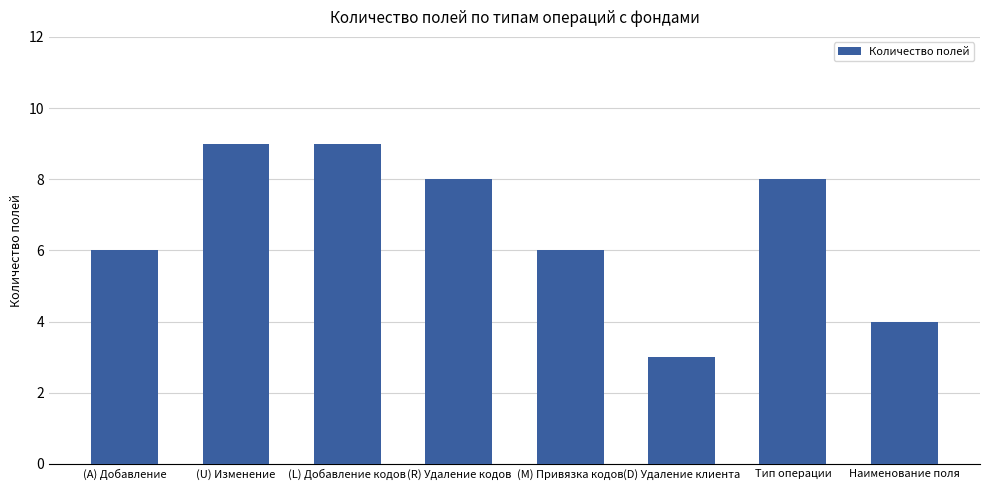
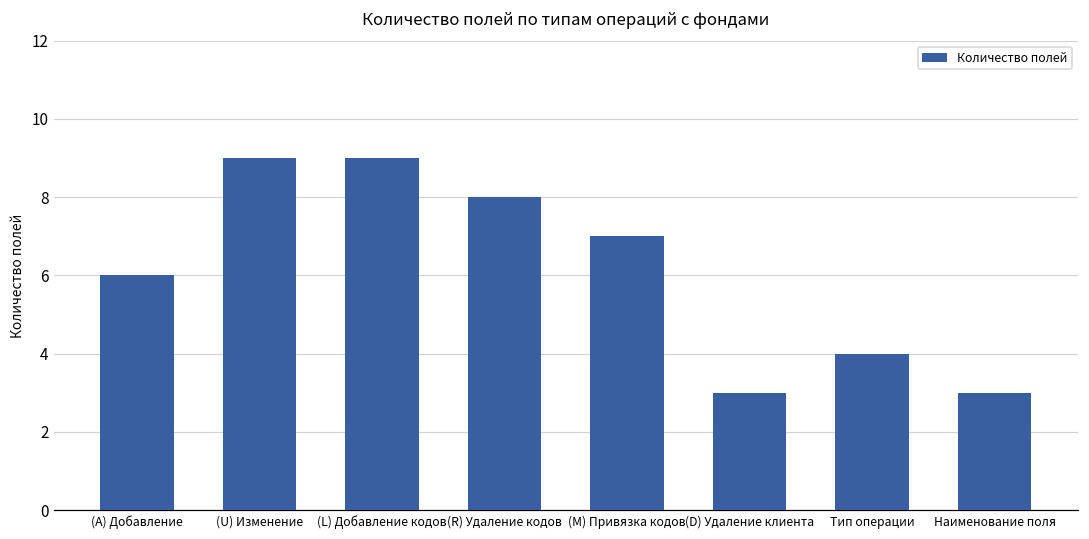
  {
    "(A) Добавление": 6,
    "(U) Изменение": 9,
    "(L) Добавление кодов": 9,
    "(R) Удаление кодов": 8,
-   "(M) Привязка кодов": 6,
+   "(M) Привязка кодов": 7,
    "(D) Удаление клиента": 3,
-   "Тип операции": 8,
-   "Наименование поля": 4
+   "Тип операции": 4,
+   "Наименование поля": 3
  }
